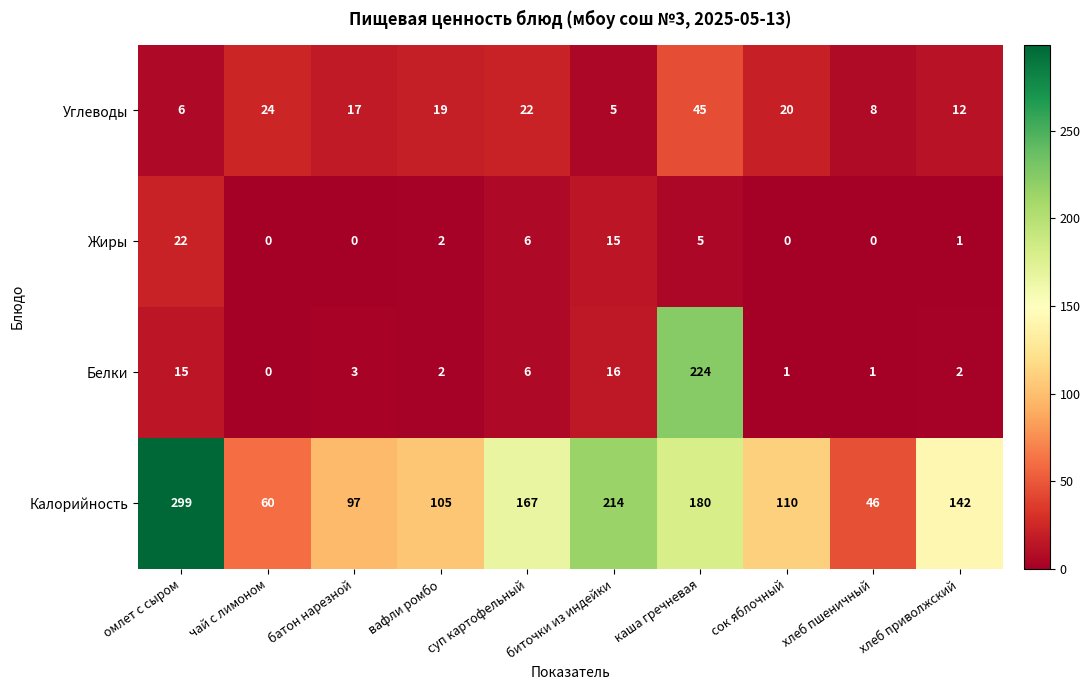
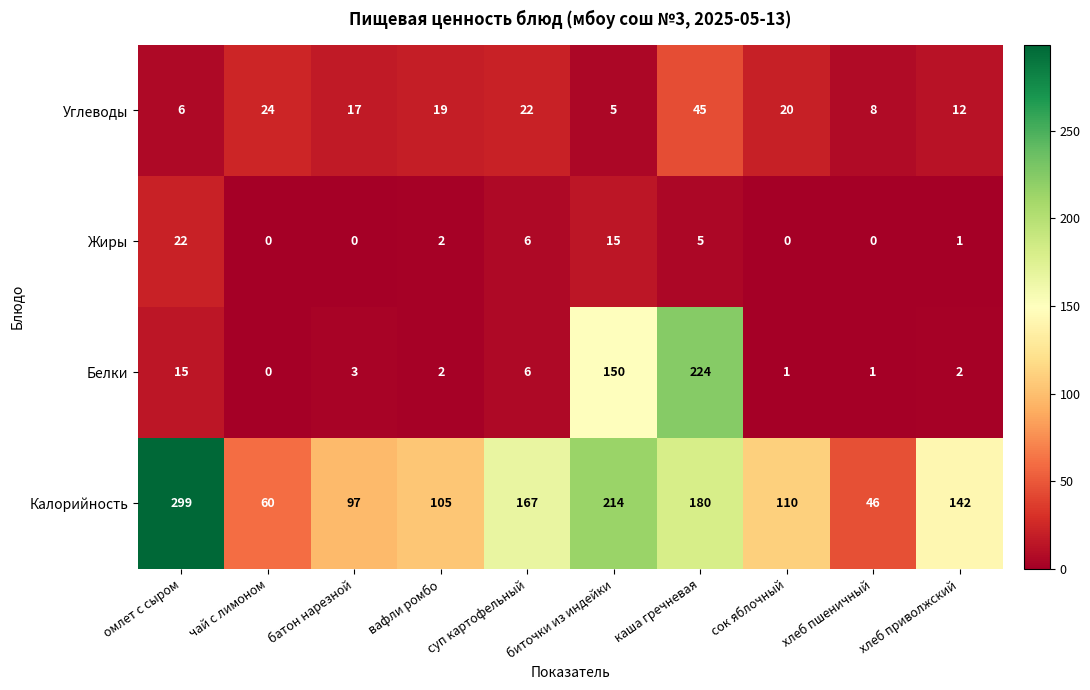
  {
    "Углеводы": {
      "омлет с сыром": 6,
      "чай с лимоном": 24,
      "батон нарезной": 17,
      "вафли ромбо": 19,
      "суп картофельный": 22,
      "биточки из индейки": 5,
      "каша гречневая": 45,
      "сок яблочный": 20,
      "хлеб пшеничный": 8,
      "хлеб приволжский": 12
    },
    "Жиры": {
      "омлет с сыром": 22,
      "чай с лимоном": 0,
      "батон нарезной": 0,
      "вафли ромбо": 2,
      "суп картофельный": 6,
      "биточки из индейки": 15,
      "каша гречневая": 5,
      "сок яблочный": 0,
      "хлеб пшеничный": 0,
      "хлеб приволжский": 1
    },
    "Белки": {
      "омлет с сыром": 15,
      "чай с лимоном": 0,
      "батон нарезной": 3,
      "вафли ромбо": 2,
      "суп картофельный": 6,
-     "биточки из индейки": 16,
+     "биточки из индейки": 150,
      "каша гречневая": 224,
      "сок яблочный": 1,
      "хлеб пшеничный": 1,
      "хлеб приволжский": 2
    },
    "Калорийность": {
      "омлет с сыром": 299,
      "чай с лимоном": 60,
      "батон нарезной": 97,
      "вафли ромбо": 105,
      "суп картофельный": 167,
      "биточки из индейки": 214,
      "каша гречневая": 180,
      "сок яблочный": 110,
      "хлеб пшеничный": 46,
      "хлеб приволжский": 142
    }
  }
